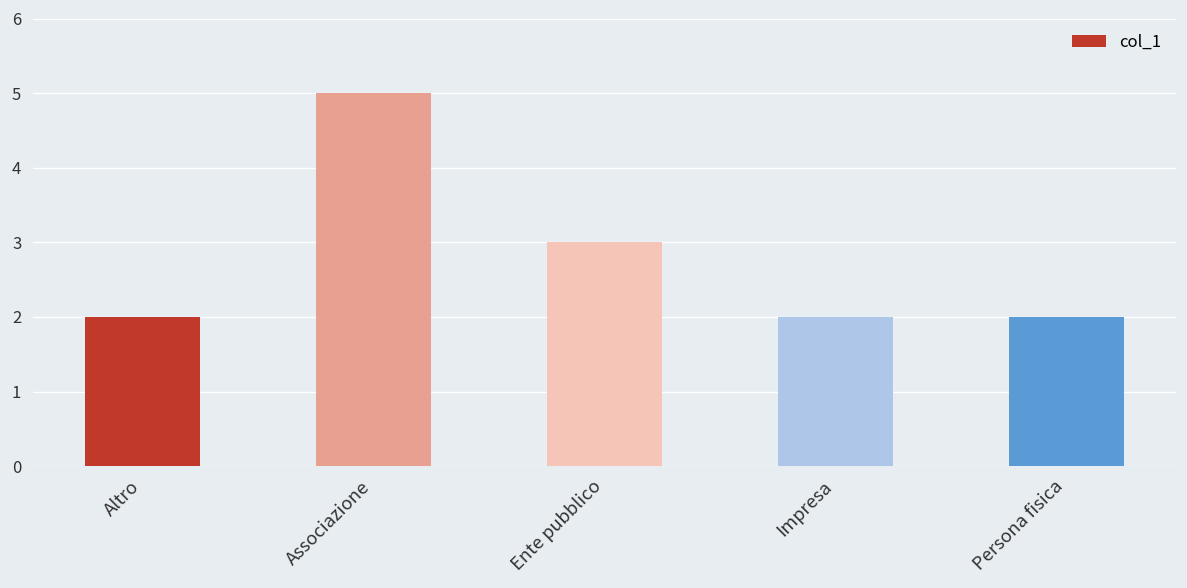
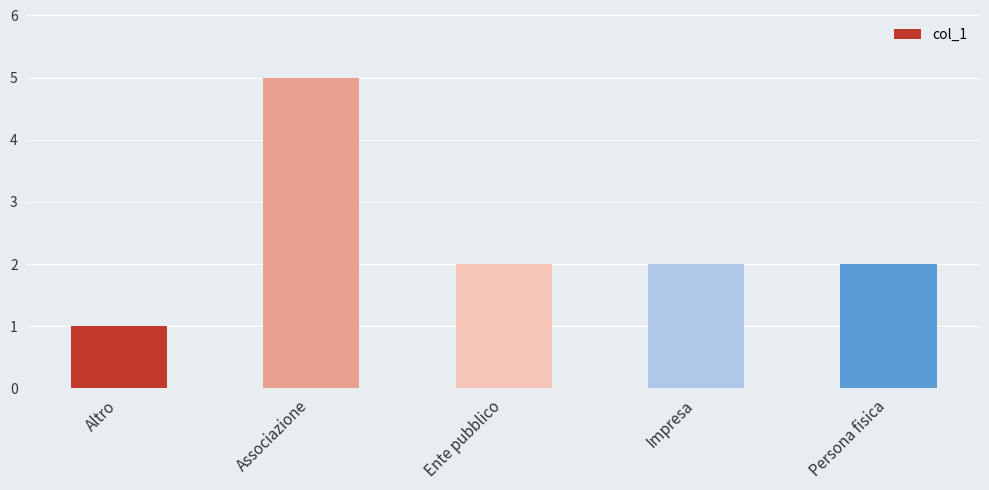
  {
-   "Altro": 2,
+   "Altro": 1,
    "Associazione": 5,
-   "Ente pubblico": 3,
+   "Ente pubblico": 2,
    "Impresa": 2,
    "Persona fisica": 2
  }
